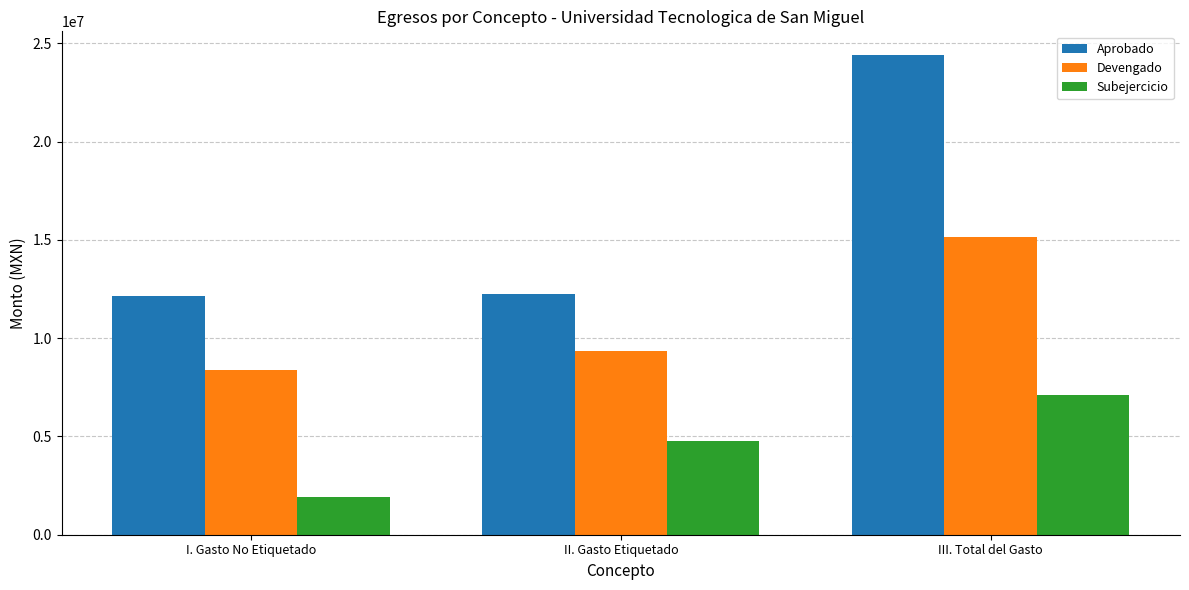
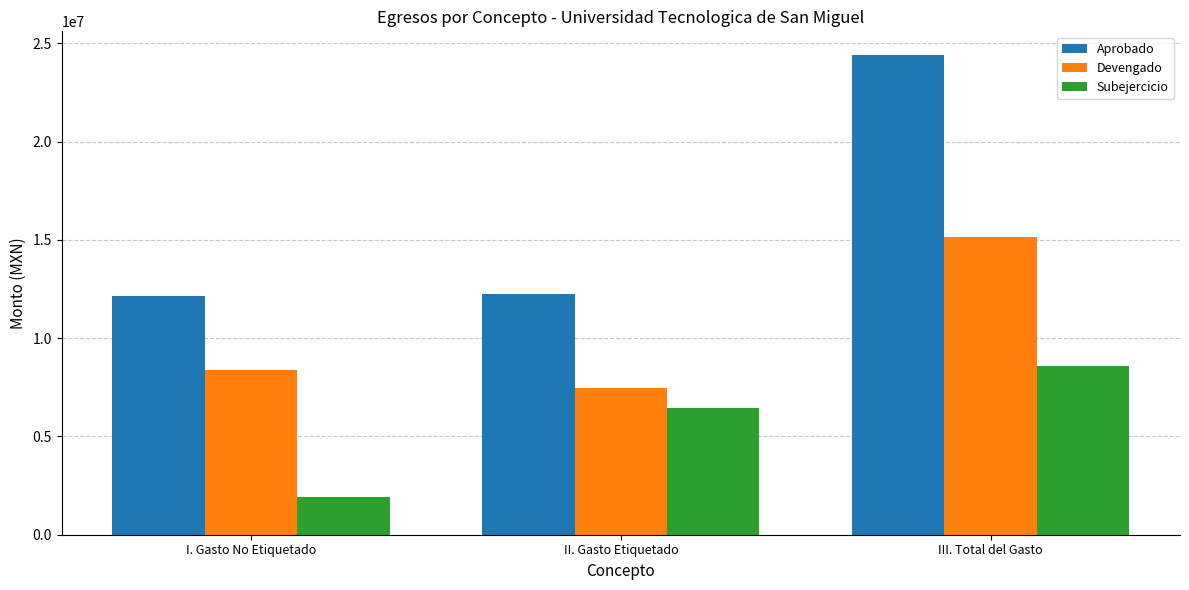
  {
    "Aprobado": {
      "I. Gasto No Etiquetado": 12200000,
      "II. Gasto Etiquetado": 12200000,
      "III. Total del Gasto": 24400000
    },
    "Devengado": {
      "I. Gasto No Etiquetado": 8400000,
-     "II. Gasto Etiquetado": 9300000,
+     "II. Gasto Etiquetado": 7500000,
      "III. Total del Gasto": 15200000
    },
    "Subejercicio": {
      "I. Gasto No Etiquetado": 1900000,
-     "II. Gasto Etiquetado": 4800000,
-     "III. Total del Gasto": 7100000
+     "II. Gasto Etiquetado": 6500000,
+     "III. Total del Gasto": 8600000
    }
  }
